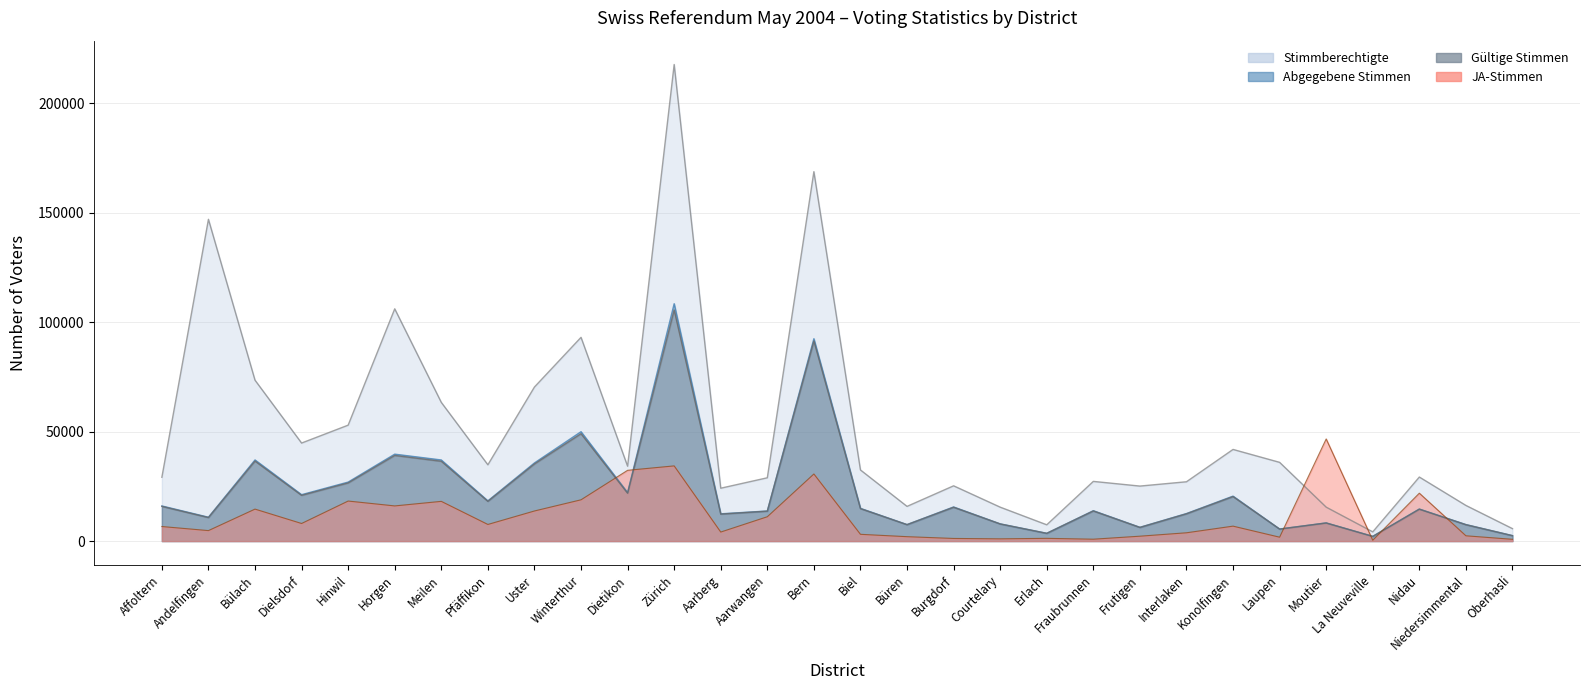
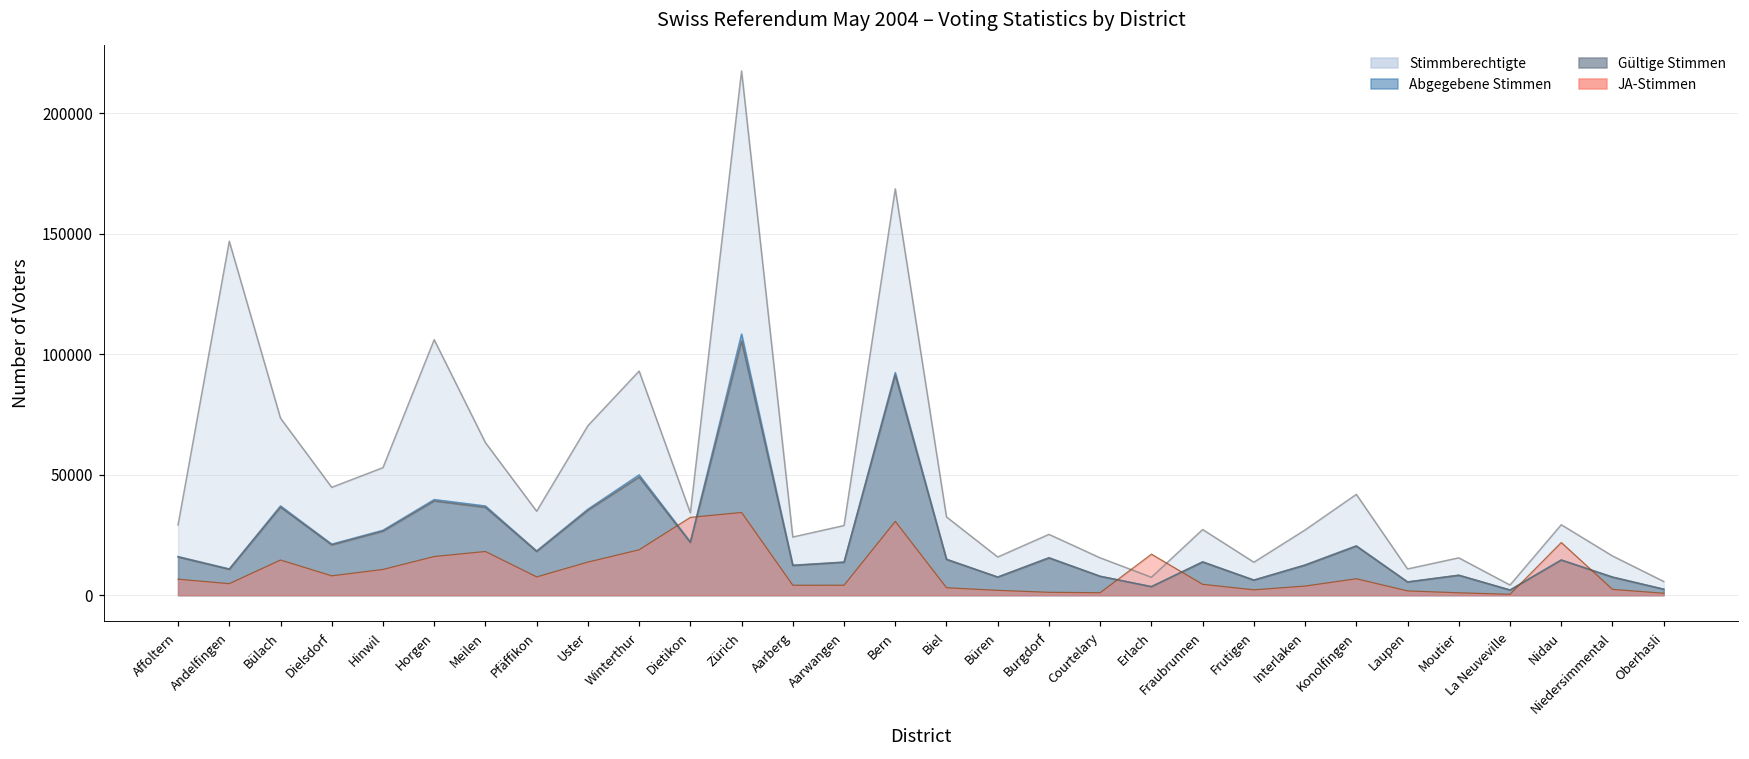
  {
    "Stimmberechtigte": {
      "Affoltern": 29000,
      "Andelfingen": 147000,
      "Bülach": 73000,
      "Dielsdorf": 45000,
      "Hinwil": 53000,
      "Horgen": 106000,
      "Meilen": 63000,
      "Pfäffikon": 35000,
      "Uster": 70000,
      "Winterthur": 93000,
      "Dietikon": 34000,
      "Zürich": 218000,
      "Aarberg": 24000,
      "Aarwangen": 29000,
      "Bern": 169000,
      "Biel": 32000,
      "Büren": 16000,
      "Burgdorf": 25000,
      "Courtelary": 15000,
      "Erlach": 7000,
      "Fraubrunnen": 27000,
-     "Frutigen": 25000,
+     "Frutigen": 14000,
      "Interlaken": 27000,
      "Konolfingen": 42000,
-     "Laupen": 36000,
+     "Laupen": 11000,
      "Moutier": 16000,
      "La Neuveville": 4000,
      "Nidau": 29000,
      "Niedersimmental": 16000,
      "Oberhasli": 6000
    },
    "JA-Stimmen": {
      "Affoltern": 7000,
      "Andelfingen": 5000,
      "Bülach": 15000,
      "Dielsdorf": 8000,
-     "Hinwil": 18000,
+     "Hinwil": 11000,
      "Horgen": 16000,
      "Meilen": 18000,
      "Pfäffikon": 8000,
      "Uster": 14000,
      "Winterthur": 19000,
      "Dietikon": 32000,
      "Zürich": 34000,
      "Aarberg": 4000,
-     "Aarwangen": 11000,
+     "Aarwangen": 4000,
      "Bern": 31000,
      "Biel": 3000,
      "Büren": 2000,
      "Burgdorf": 1000,
      "Courtelary": 1000,
-     "Erlach": 1000,
-     "Fraubrunnen": 1000,
+     "Erlach": 17000,
+     "Fraubrunnen": 5000,
      "Frutigen": 2000,
      "Interlaken": 4000,
      "Konolfingen": 7000,
      "Laupen": 2000,
-     "Moutier": 47000,
+     "Moutier": 1000,
      "La Neuveville": 0,
      "Nidau": 22000,
      "Niedersimmental": 2000,
      "Oberhasli": 1000
    }
  }
